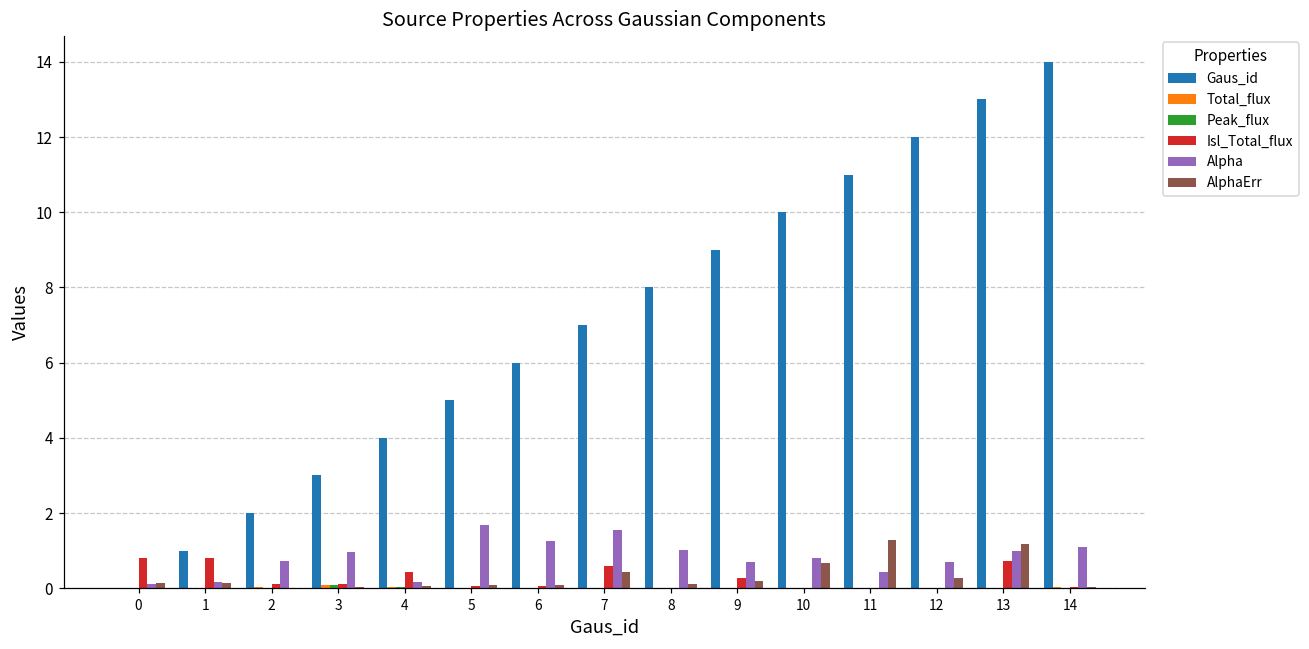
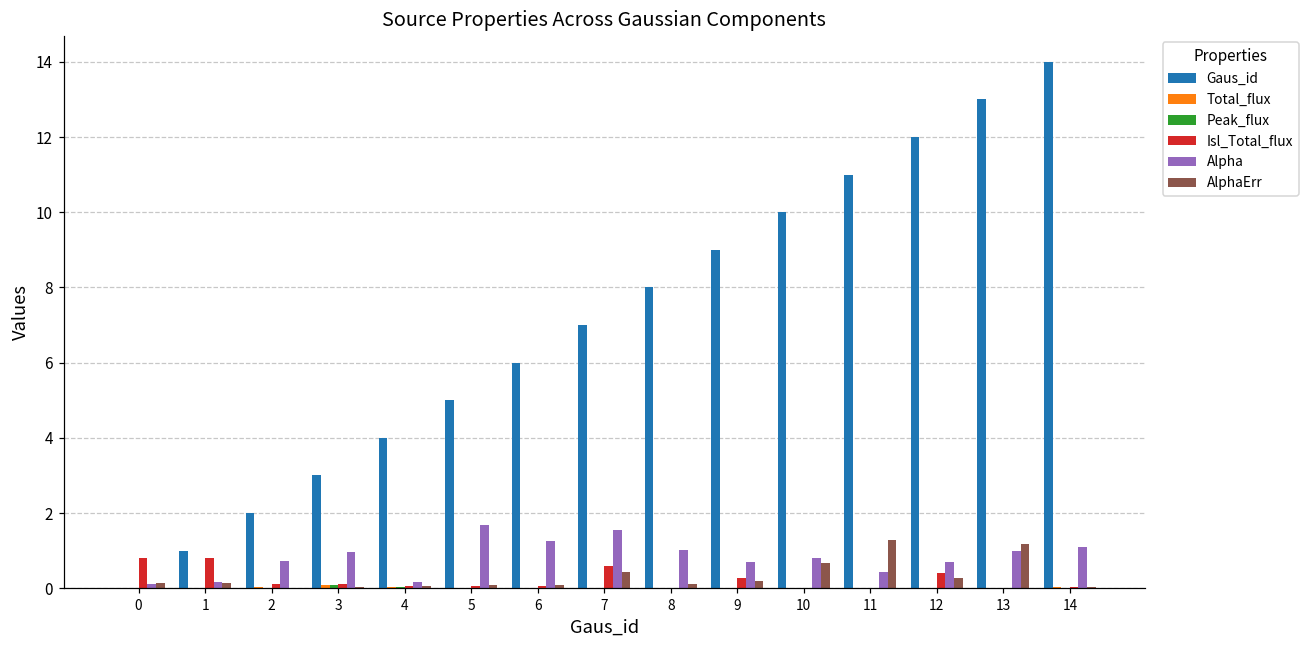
  {
    "Gaus_id": {
      "0": 0.0,
      "1": 1.0,
      "2": 2.0,
      "3": 3.0,
      "4": 4.0,
      "5": 5.0,
      "6": 6.0,
      "7": 7.0,
      "8": 8.0,
      "9": 9.0,
      "10": 10.0,
      "11": 11.0,
      "12": 12.0,
      "13": 13.0,
      "14": 14.0
    },
    "Total_flux": {
      "3": 0.1
    },
    "Peak_flux": {
      "3": 0.1
    },
    "Isl_Total_flux": {
      "0": 0.8,
      "1": 0.8,
      "2": 0.1,
      "3": 0.1,
-     "4": 0.4,
+     "4": 0.0,
      "7": 0.6,
      "9": 0.3,
-     "12": 0.0,
-     "13": 0.7
+     "12": 0.4,
+     "13": 0.0
    },
    "Alpha": {
      "0": 0.1,
      "1": 0.2,
      "2": 0.7,
      "3": 1.0,
      "4": 0.2,
      "5": 1.7,
      "6": 1.3,
      "7": 1.6,
      "8": 1.0,
      "9": 0.7,
      "10": 0.8,
      "11": 0.4,
      "12": 0.7,
      "13": 1.0,
      "14": 1.1
    },
    "AlphaErr": {
      "0": 0.1,
      "1": 0.1,
      "5": 0.1,
      "6": 0.1,
      "7": 0.4,
      "8": 0.1,
      "9": 0.2,
      "10": 0.7,
      "11": 1.3,
      "12": 0.3,
      "13": 1.2
    }
  }
